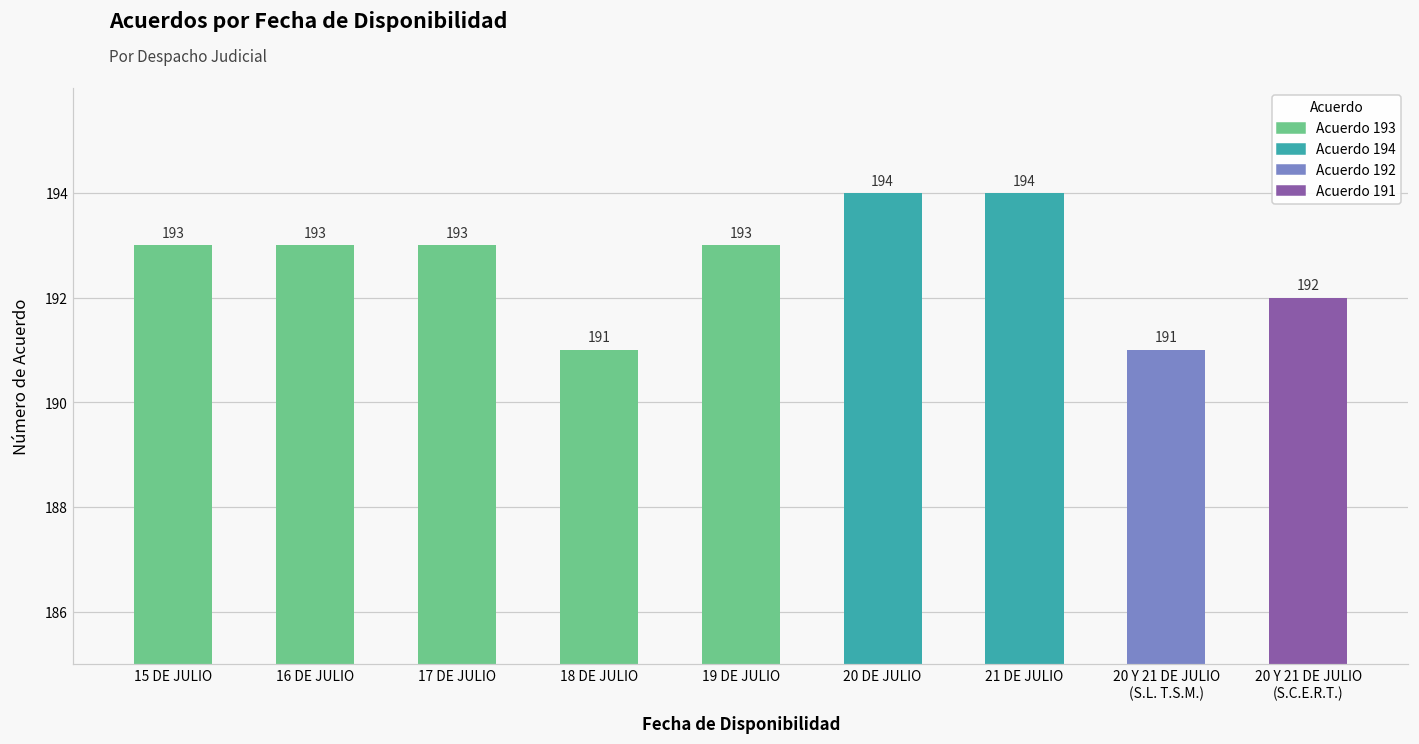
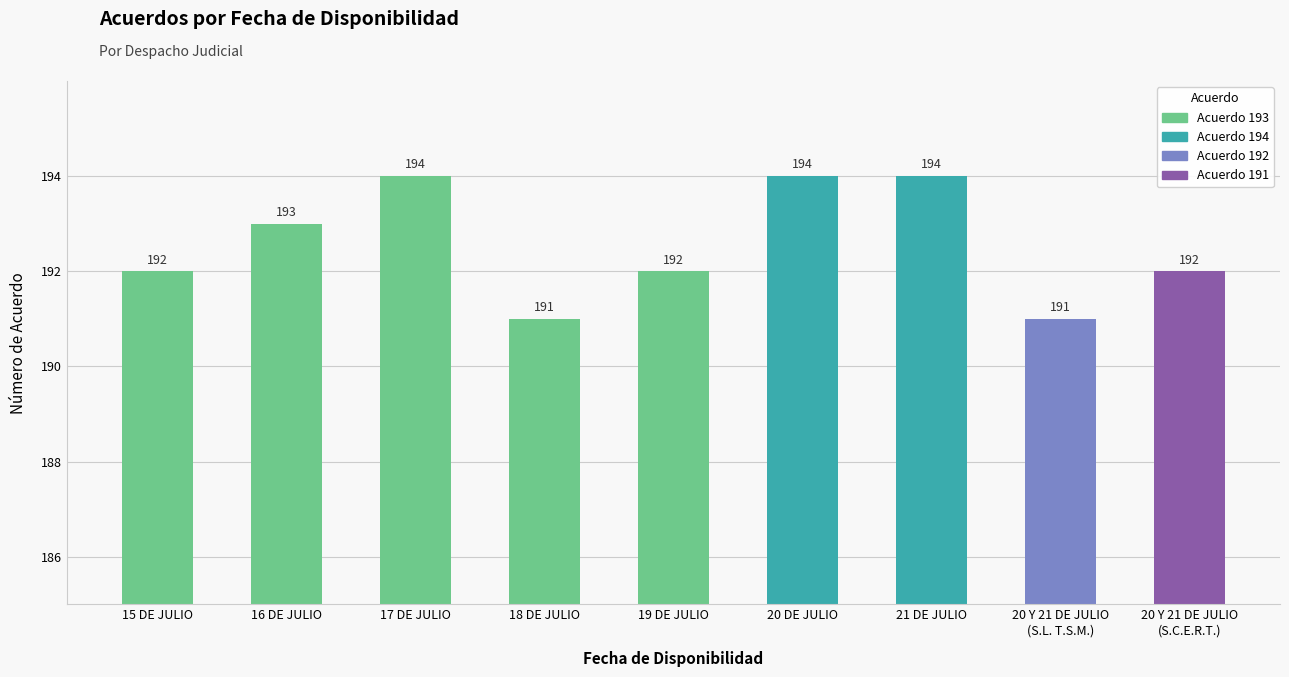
  {
-   "15 DE JULIO": 193,
+   "15 DE JULIO": 192,
    "16 DE JULIO": 193,
-   "17 DE JULIO": 193,
+   "17 DE JULIO": 194,
    "18 DE JULIO": 191,
-   "19 DE JULIO": 193,
+   "19 DE JULIO": 192,
    "20 DE JULIO": 194,
    "21 DE JULIO": 194,
    "20 Y 21 DE JULIO (S.L. T.S.M.)": 191,
    "20 Y 21 DE JULIO (S.C.E.R.T.)": 192
  }
